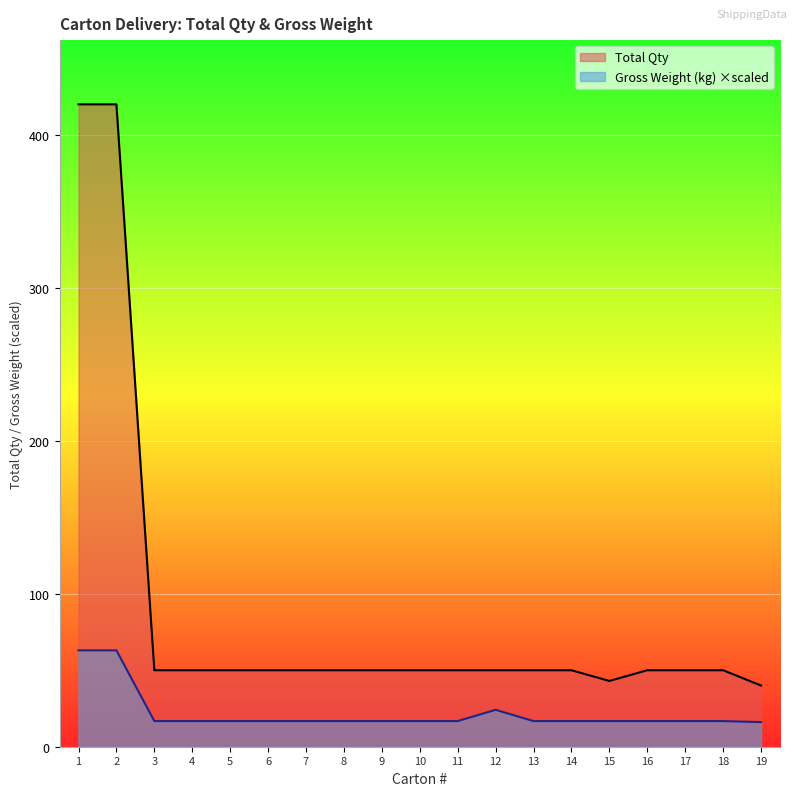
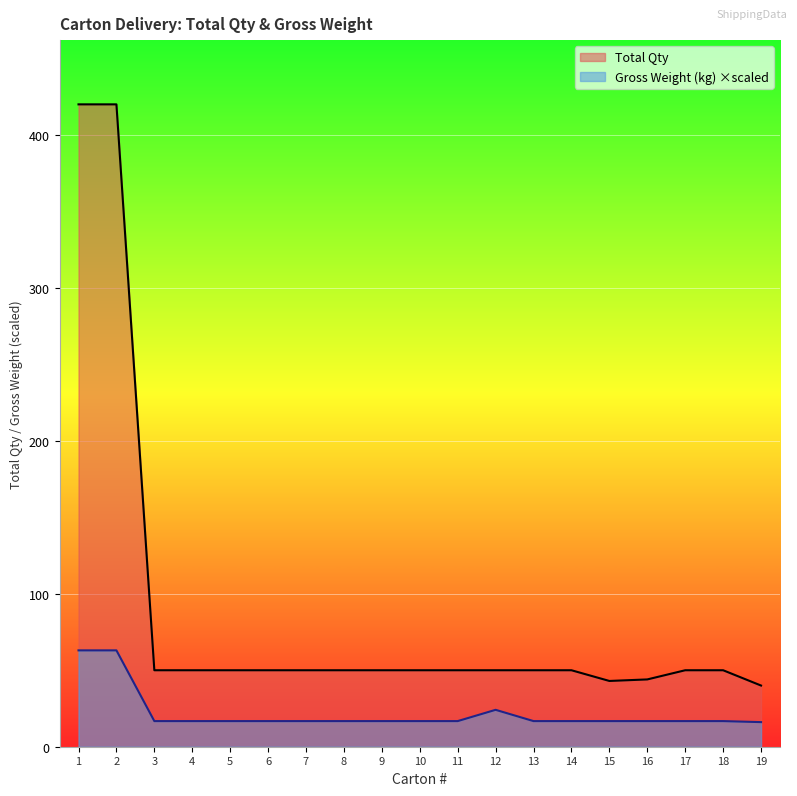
  {
    "Total Qty": {
      "1": 420,
      "2": 420,
      "3": 50,
      "4": 50,
      "5": 50,
      "6": 50,
      "7": 50,
      "8": 50,
      "9": 50,
      "10": 50,
      "11": 50,
      "12": 50,
      "13": 50,
      "14": 50,
      "15": 43,
-     "16": 50,
+     "16": 44,
      "17": 50,
      "18": 50,
      "19": 40
    },
    "Gross Weight (kg) ×scaled": {
      "1": 63,
      "2": 63,
      "3": 17,
      "4": 17,
      "5": 17,
      "6": 17,
      "7": 17,
      "8": 17,
      "9": 17,
      "10": 17,
      "11": 17,
      "12": 24,
      "13": 17,
      "14": 17,
      "15": 17,
      "16": 17,
      "17": 17,
      "18": 17,
      "19": 16
    }
  }
